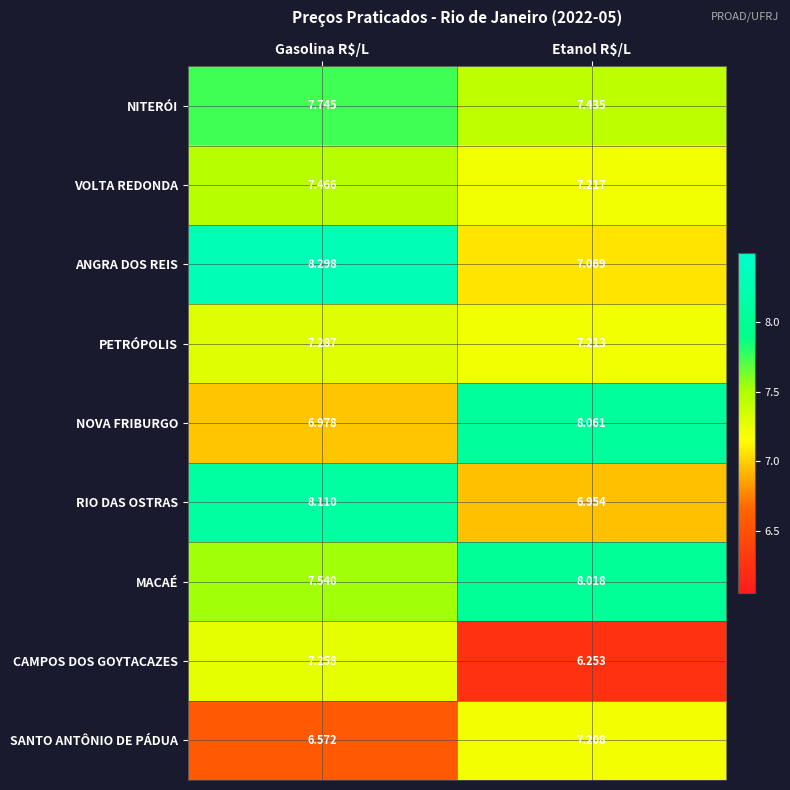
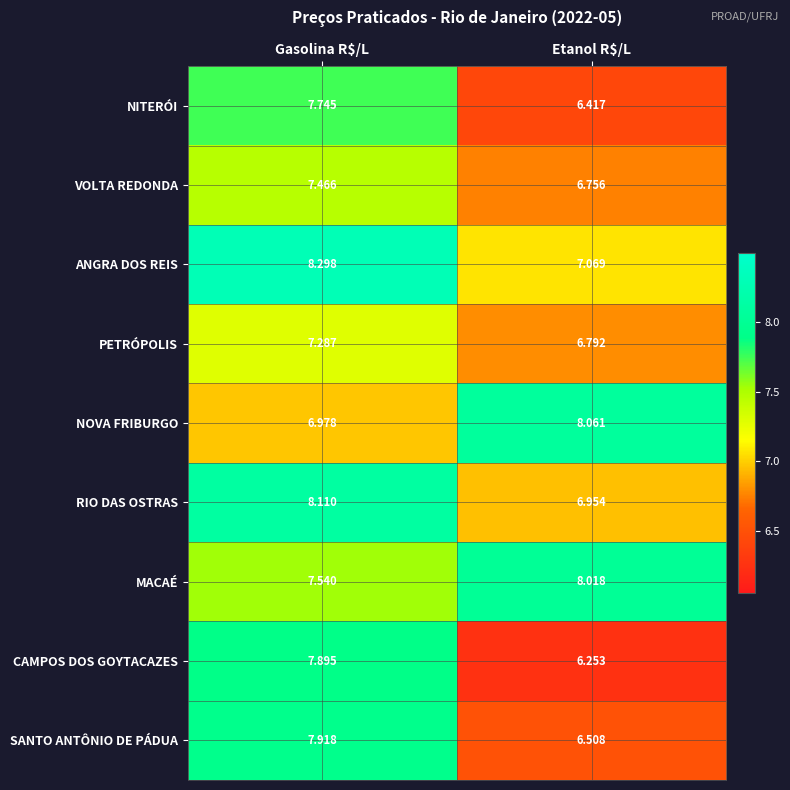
  {
    "NITERÓI": {
      "Gasolina R$/L": 7.745,
-     "Etanol R$/L": 7.435
+     "Etanol R$/L": 6.417
    },
    "VOLTA REDONDA": {
      "Gasolina R$/L": 7.466,
-     "Etanol R$/L": 7.217
+     "Etanol R$/L": 6.756
    },
    "ANGRA DOS REIS": {
      "Gasolina R$/L": 8.298,
      "Etanol R$/L": 7.069
    },
    "PETRÓPOLIS": {
      "Gasolina R$/L": 7.287,
-     "Etanol R$/L": 7.213
+     "Etanol R$/L": 6.792
    },
    "NOVA FRIBURGO": {
      "Gasolina R$/L": 6.978,
      "Etanol R$/L": 8.061
    },
    "RIO DAS OSTRAS": {
      "Gasolina R$/L": 8.110,
      "Etanol R$/L": 6.954
    },
    "MACAÉ": {
      "Gasolina R$/L": 7.540,
      "Etanol R$/L": 8.018
    },
    "CAMPOS DOS GOYTACAZES": {
-     "Gasolina R$/L": 7.258,
+     "Gasolina R$/L": 7.895,
      "Etanol R$/L": 6.253
    },
    "SANTO ANTÔNIO DE PÁDUA": {
-     "Gasolina R$/L": 6.572,
-     "Etanol R$/L": 7.208
+     "Gasolina R$/L": 7.918,
+     "Etanol R$/L": 6.508
    }
  }
